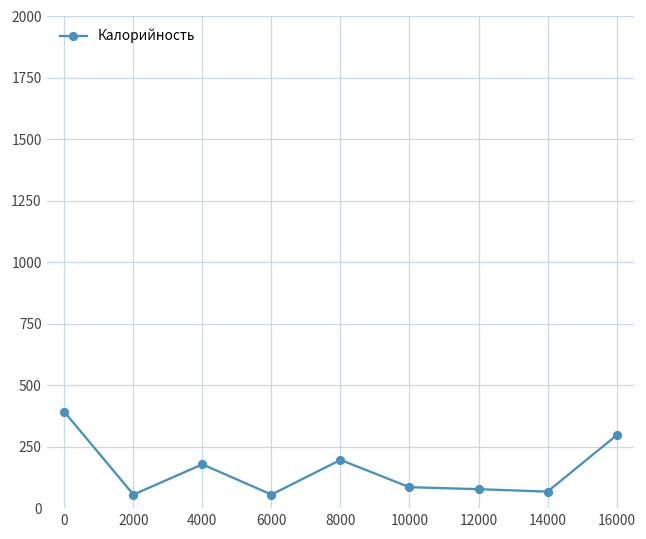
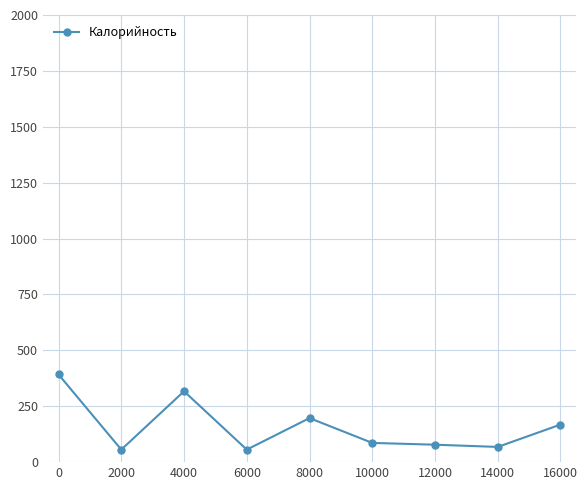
  {
    "0": 390,
    "2000": 60,
-   "4000": 180,
+   "4000": 320,
    "6000": 60,
    "8000": 200,
    "10000": 90,
    "12000": 80,
    "14000": 70,
-   "16000": 300
+   "16000": 170
  }
